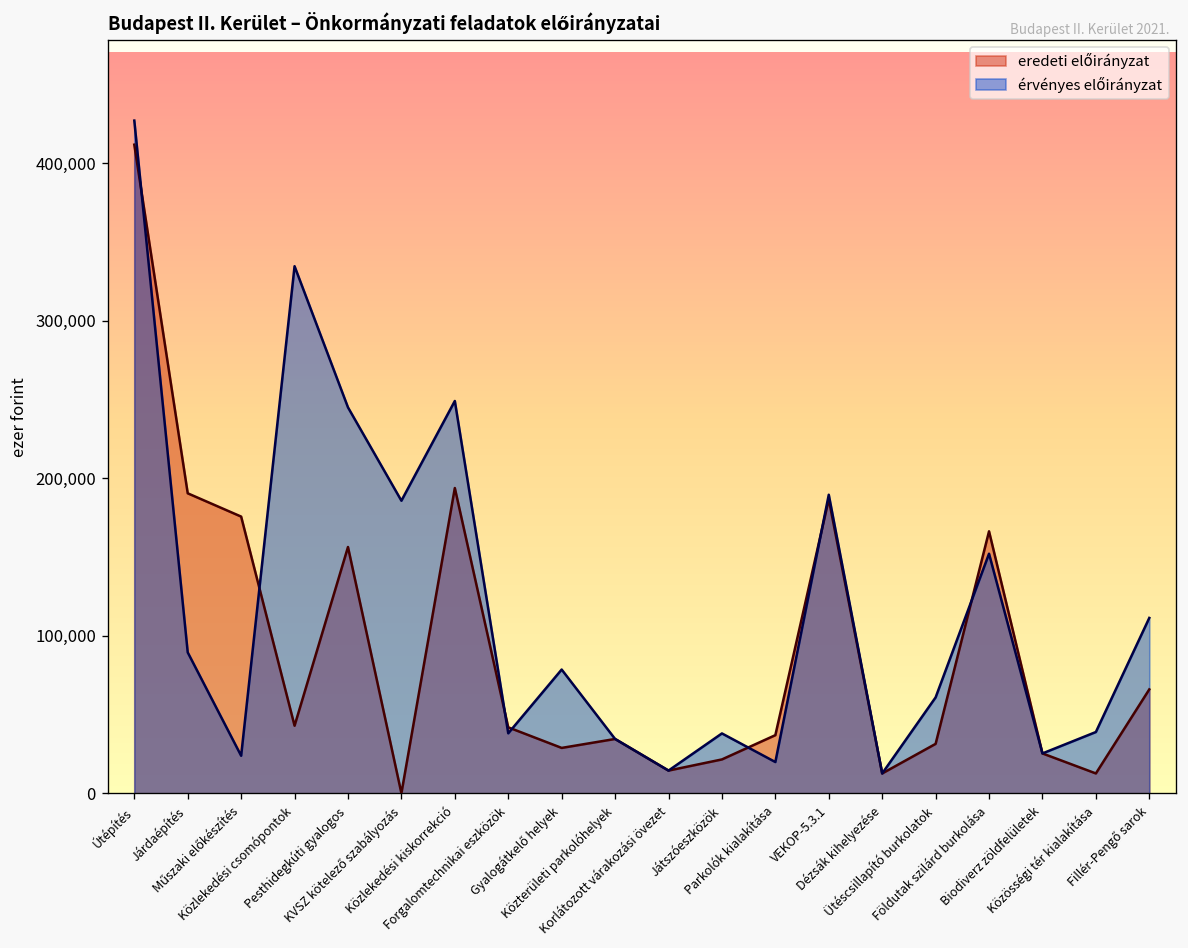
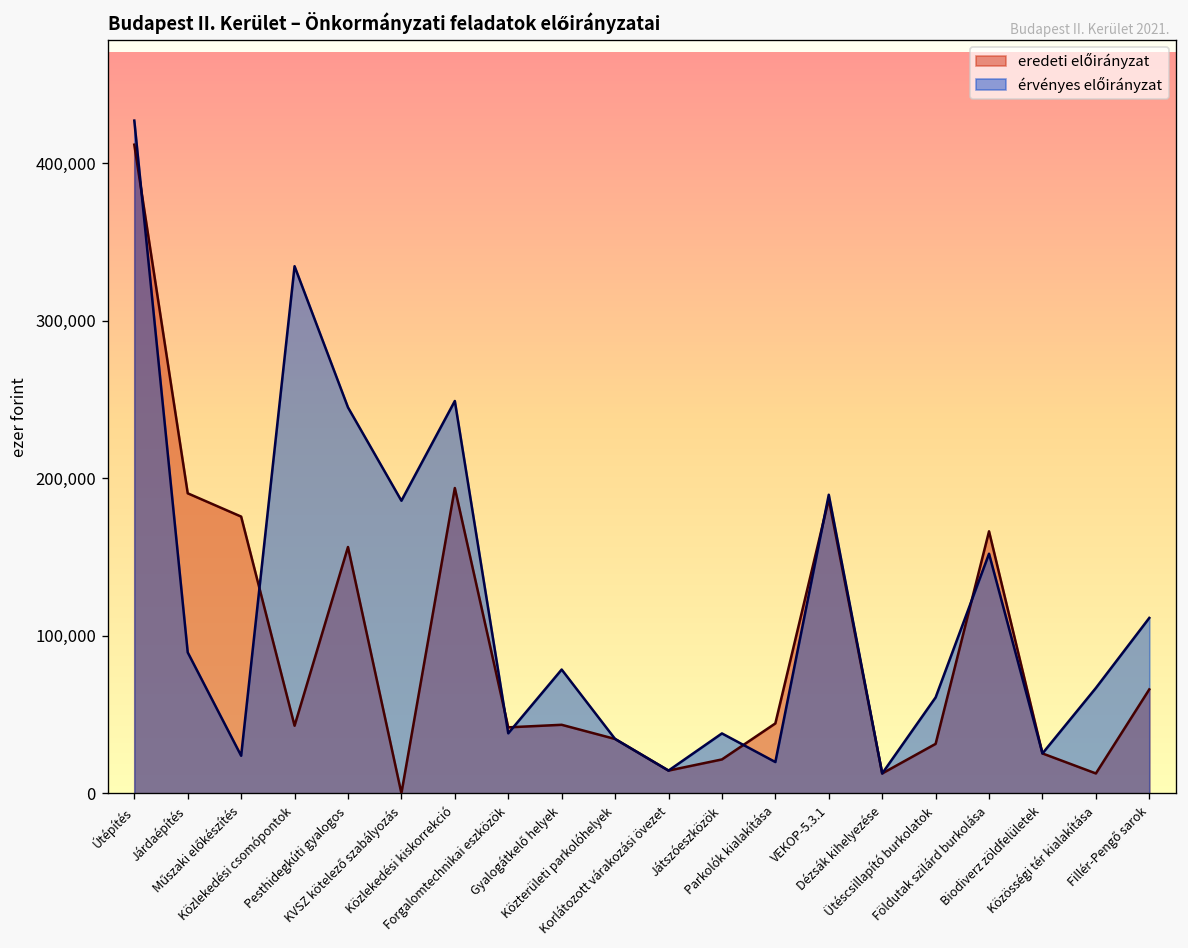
  {
    "eredeti előirányzat": {
      "Útépítés": "412,000",
      "Járdaépítés": "191,000",
      "Műszaki előkészítés": "176,000",
      "Közlekedési csomópontok": "43,000",
      "Pesthidegkúti gyalogos": "156,000",
      "KVSZ kötelező szabályozás": "0",
      "Közlekedési kiskorrekció": "194,000",
      "Forgalomtechnikai eszközök": "42,000",
-     "Gyalogátkelő helyek": "29,000",
+     "Gyalogátkelő helyek": "44,000",
      "Játszóeszközök": "22,000",
-     "Parkolók kialakítása": "37,000",
+     "Parkolók kialakítása": "44,000",
      "VEKOP-5.3.1": "187,000",
      "Ütéscsillapító burkolatok": "31,000",
      "Földutak szilárd burkolása": "166,000",
      "Közösségi tér kialakítása": "13,000",
      "Fillér-Pengő sarok": "66,000"
    },
    "érvényes előirányzat": {
      "Útépítés": "427,000",
      "Járdaépítés": "90,000",
      "Műszaki előkészítés": "24,000",
      "Közlekedési csomópontok": "335,000",
      "Pesthidegkúti gyalogos": "245,000",
      "KVSZ kötelező szabályozás": "186,000",
      "Közlekedési kiskorrekció": "249,000",
      "Forgalomtechnikai eszközök": "38,000",
      "Gyalogátkelő helyek": "79,000",
      "Játszóeszközök": "38,000",
      "Parkolók kialakítása": "20,000",
      "VEKOP-5.3.1": "190,000",
      "Ütéscsillapító burkolatok": "61,000",
      "Földutak szilárd burkolása": "152,000",
-     "Közösségi tér kialakítása": "39,000",
+     "Közösségi tér kialakítása": "67,000",
      "Fillér-Pengő sarok": "111,000"
    }
  }
